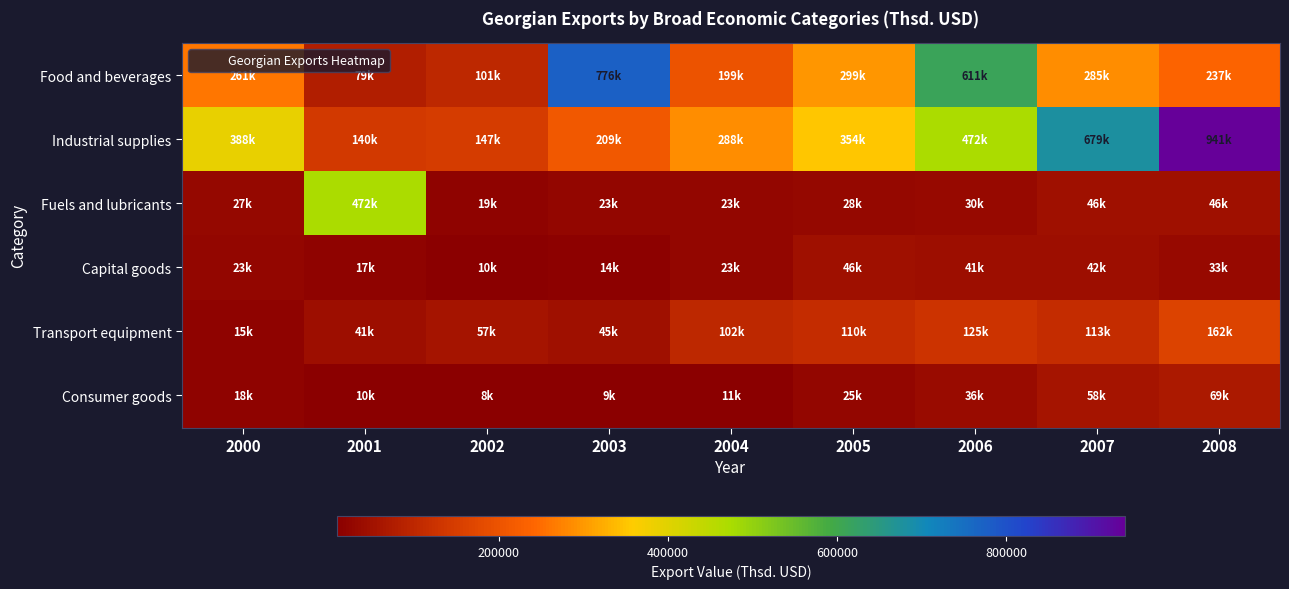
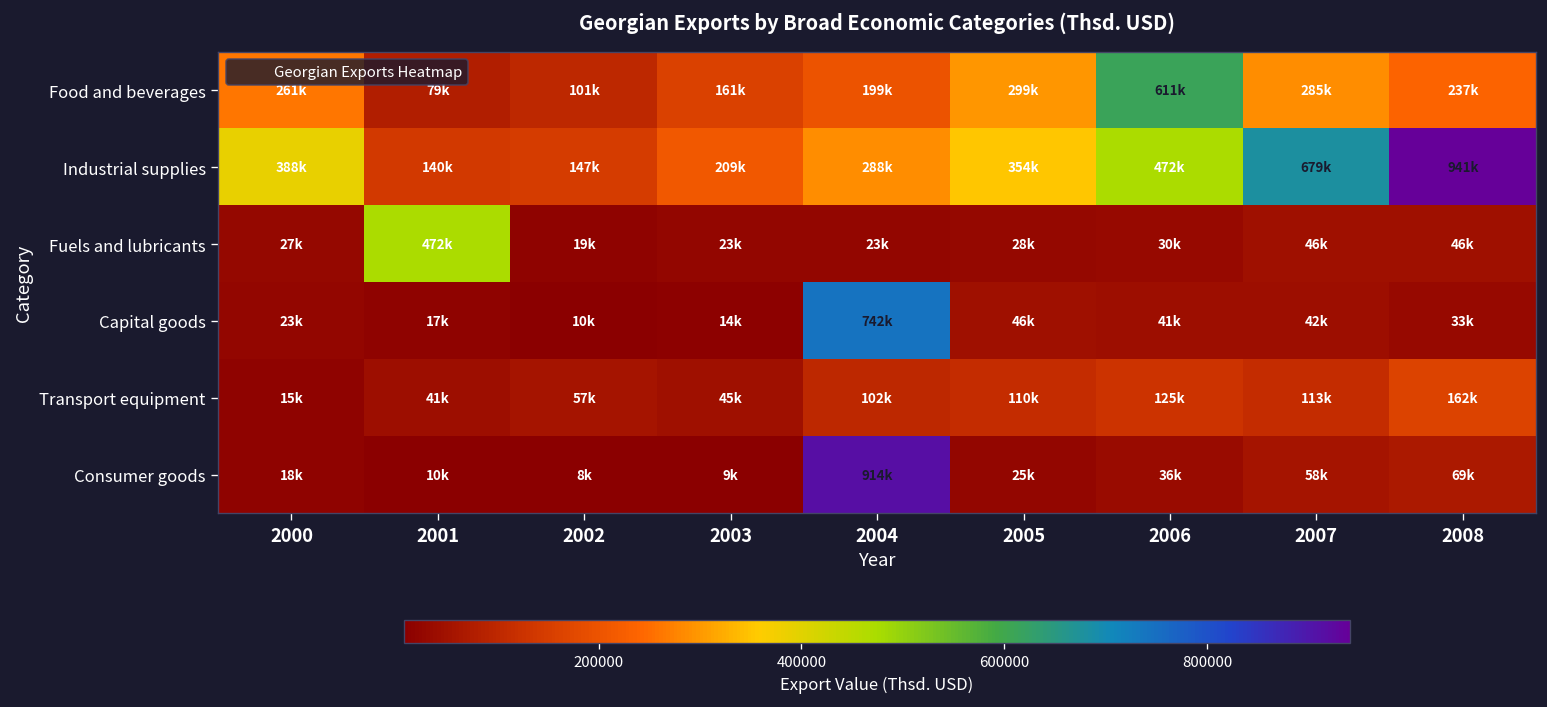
  {
    "Food and beverages": {
      "2002": "101k",
-     "2003": "776k",
+     "2003": "161k",
      "2004": "199k",
      "2005": "299k",
      "2006": "611k",
      "2007": "285k",
      "2008": "237k"
    },
    "Industrial supplies": {
      "2000": "388k",
      "2001": "140k",
      "2002": "147k",
      "2003": "209k",
      "2004": "288k",
      "2005": "354k",
      "2006": "472k",
      "2007": "679k",
      "2008": "941k"
    },
    "Fuels and lubricants": {
      "2000": "27k",
      "2001": "472k",
      "2002": "19k",
      "2003": "23k",
      "2004": "23k",
      "2005": "28k",
      "2006": "30k",
      "2007": "46k",
      "2008": "46k"
    },
    "Capital goods": {
      "2000": "23k",
      "2001": "17k",
      "2002": "10k",
      "2003": "14k",
-     "2004": "23k",
+     "2004": "742k",
      "2005": "46k",
      "2006": "41k",
      "2007": "42k",
      "2008": "33k"
    },
    "Transport equipment": {
      "2000": "15k",
      "2001": "41k",
      "2002": "57k",
      "2003": "45k",
      "2004": "102k",
      "2005": "110k",
      "2006": "125k",
      "2007": "113k",
      "2008": "162k"
    },
    "Consumer goods": {
      "2000": "18k",
      "2001": "10k",
      "2002": "8k",
      "2003": "9k",
-     "2004": "11k",
+     "2004": "914k",
      "2005": "25k",
      "2006": "36k",
      "2007": "58k",
      "2008": "69k"
    }
  }
